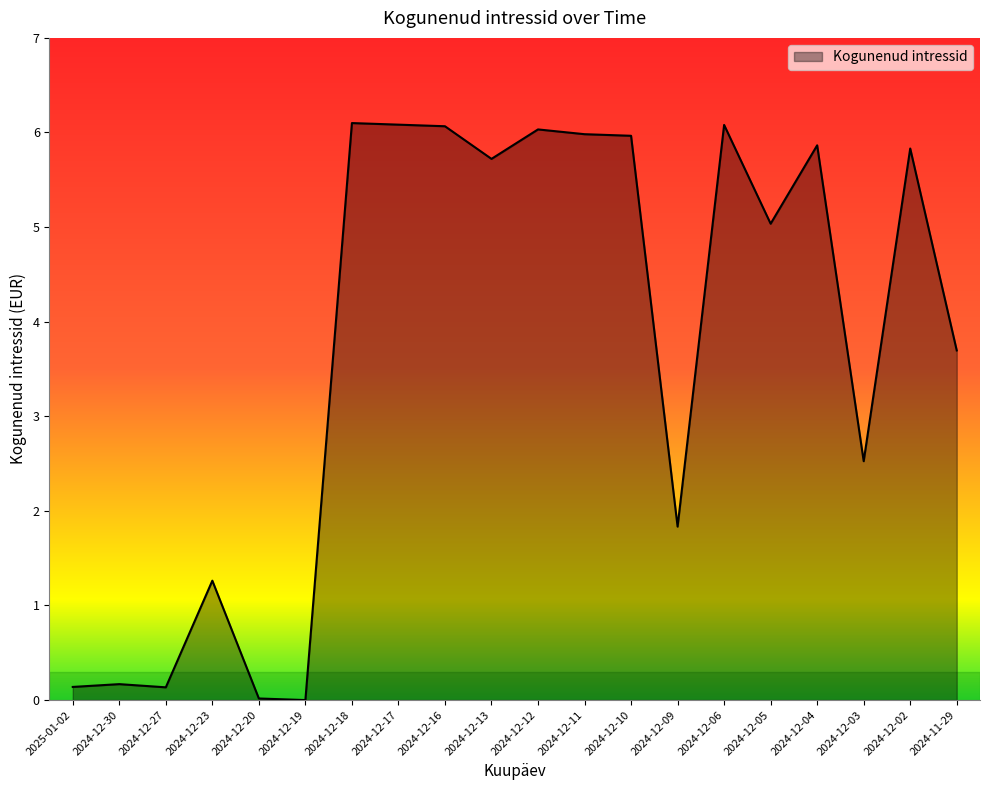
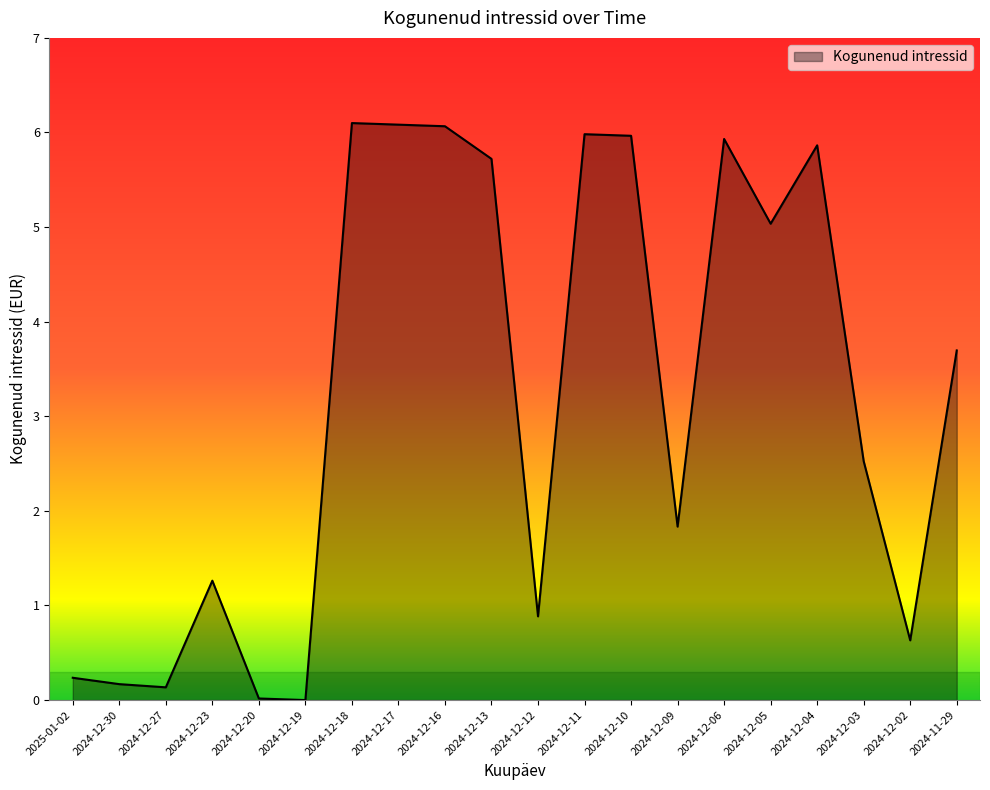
  {
-   "2025-01-02": 0.1,
+   "2025-01-02": 0.2,
    "2024-12-30": 0.2,
    "2024-12-27": 0.1,
    "2024-12-23": 1.3,
    "2024-12-20": 0.0,
    "2024-12-19": 0.0,
    "2024-12-18": 6.1,
    "2024-12-17": 6.1,
    "2024-12-16": 6.1,
    "2024-12-13": 5.7,
-   "2024-12-12": 6.0,
+   "2024-12-12": 0.9,
    "2024-12-11": 6.0,
    "2024-12-10": 6.0,
    "2024-12-09": 1.8,
-   "2024-12-06": 6.1,
+   "2024-12-06": 5.9,
    "2024-12-05": 5.0,
    "2024-12-04": 5.9,
    "2024-12-03": 2.5,
-   "2024-12-02": 5.8,
+   "2024-12-02": 0.6,
    "2024-11-29": 3.7
  }
